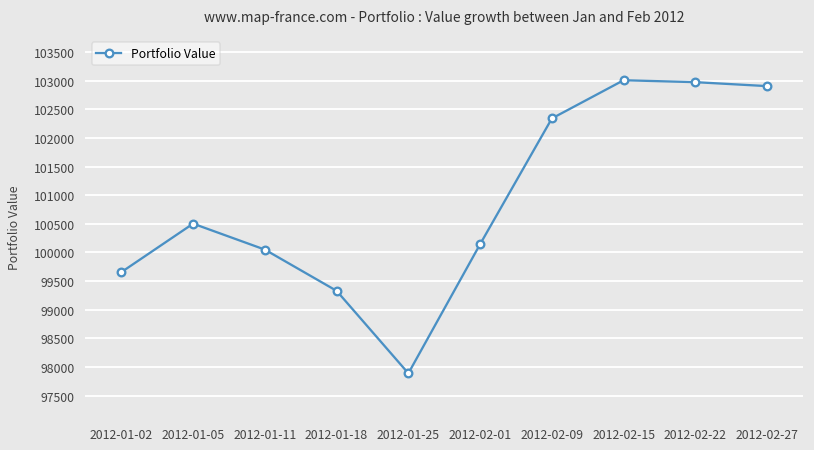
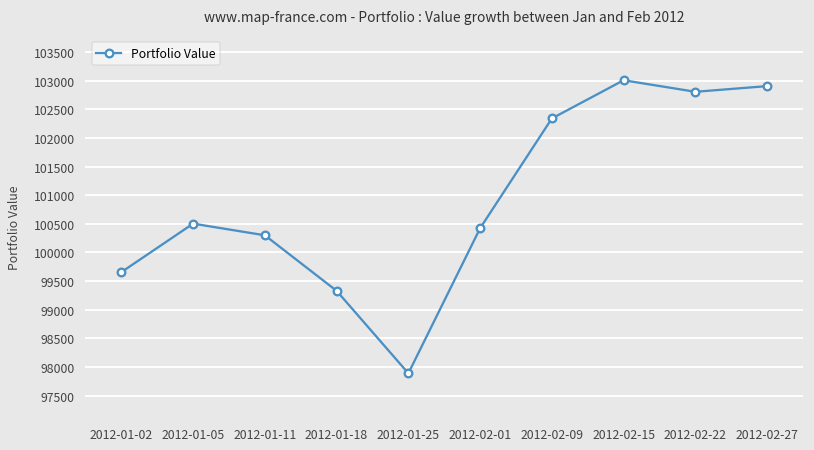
  {
    "2012-01-02": 99700,
    "2012-01-05": 100500,
-   "2012-01-11": 100000,
+   "2012-01-11": 100300,
    "2012-01-18": 99300,
    "2012-01-25": 97900,
-   "2012-02-01": 100100,
+   "2012-02-01": 100400,
    "2012-02-09": 102300,
    "2012-02-15": 103000,
-   "2012-02-22": 103000,
+   "2012-02-22": 102800,
    "2012-02-27": 102900
  }
